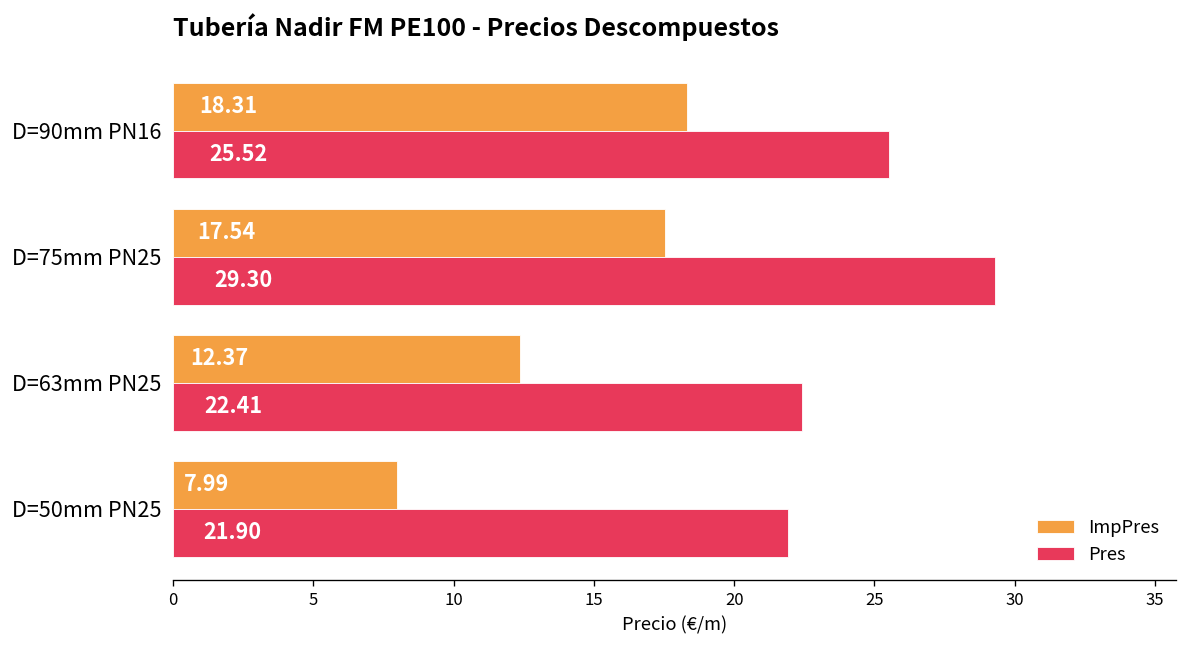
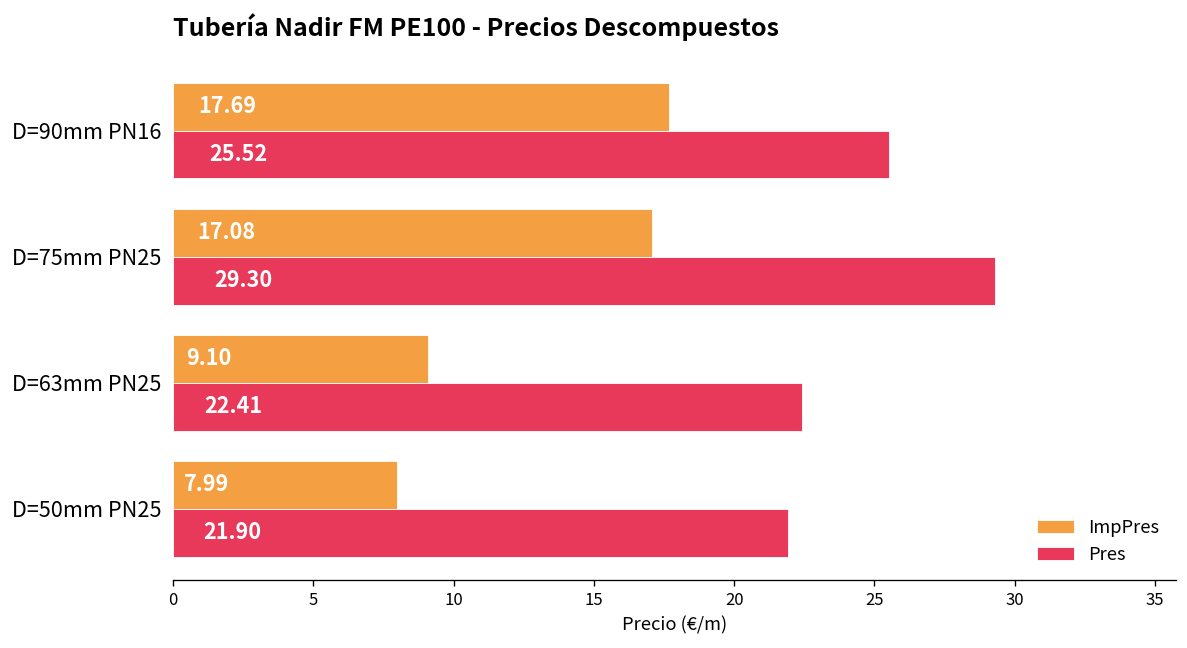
  {
    "ImpPres": {
-     "D=90mm PN16": 18.31,
-     "D=75mm PN25": 17.54,
-     "D=63mm PN25": 12.37,
+     "D=90mm PN16": 17.69,
+     "D=75mm PN25": 17.08,
+     "D=63mm PN25": 9.10,
      "D=50mm PN25": 7.99
    },
    "Pres": {
      "D=90mm PN16": 25.52,
      "D=75mm PN25": 29.30,
      "D=63mm PN25": 22.41,
      "D=50mm PN25": 21.90
    }
  }
